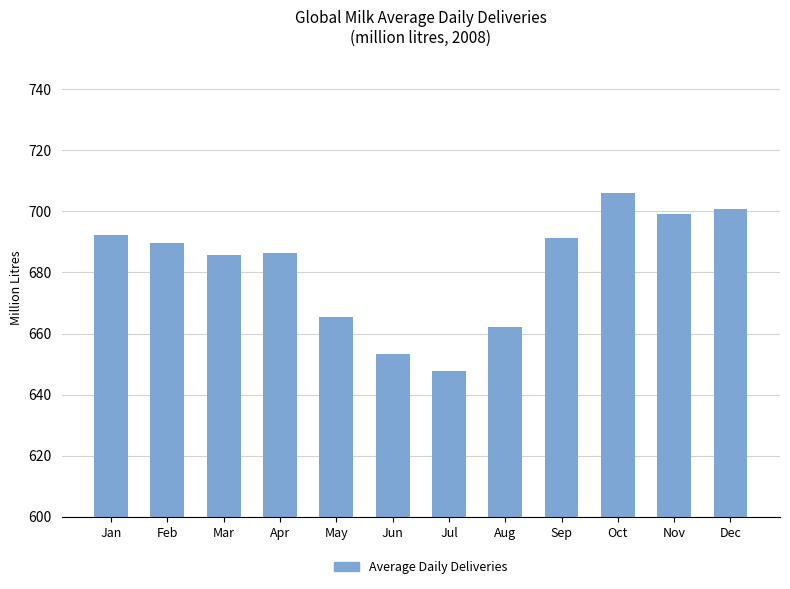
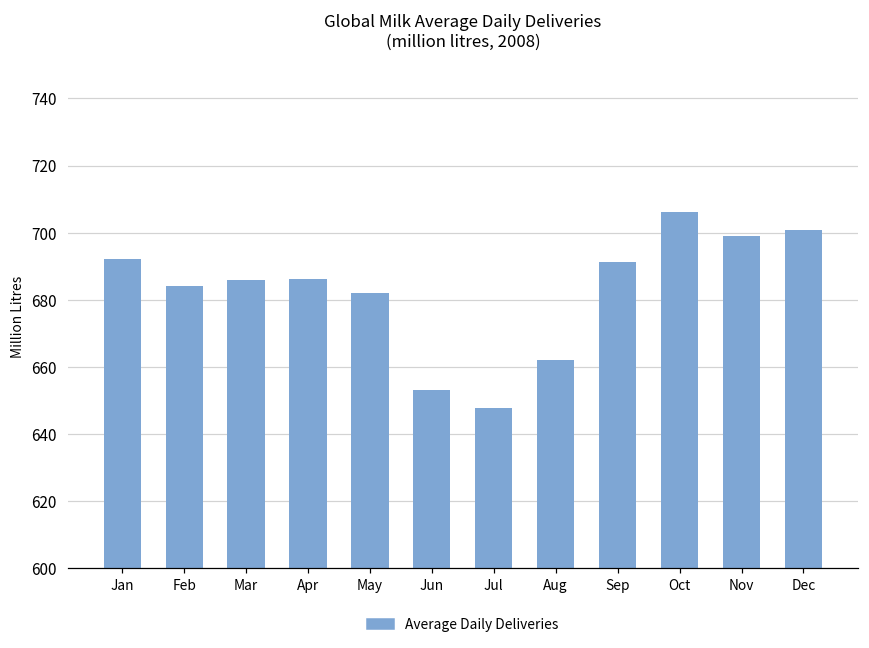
  {
    "Jan": 692,
-   "Feb": 690,
+   "Feb": 684,
    "Mar": 686,
    "Apr": 686,
-   "May": 665,
+   "May": 682,
    "Jun": 653,
    "Jul": 648,
    "Aug": 662,
    "Sep": 691,
    "Oct": 706,
    "Nov": 699,
    "Dec": 701
  }
